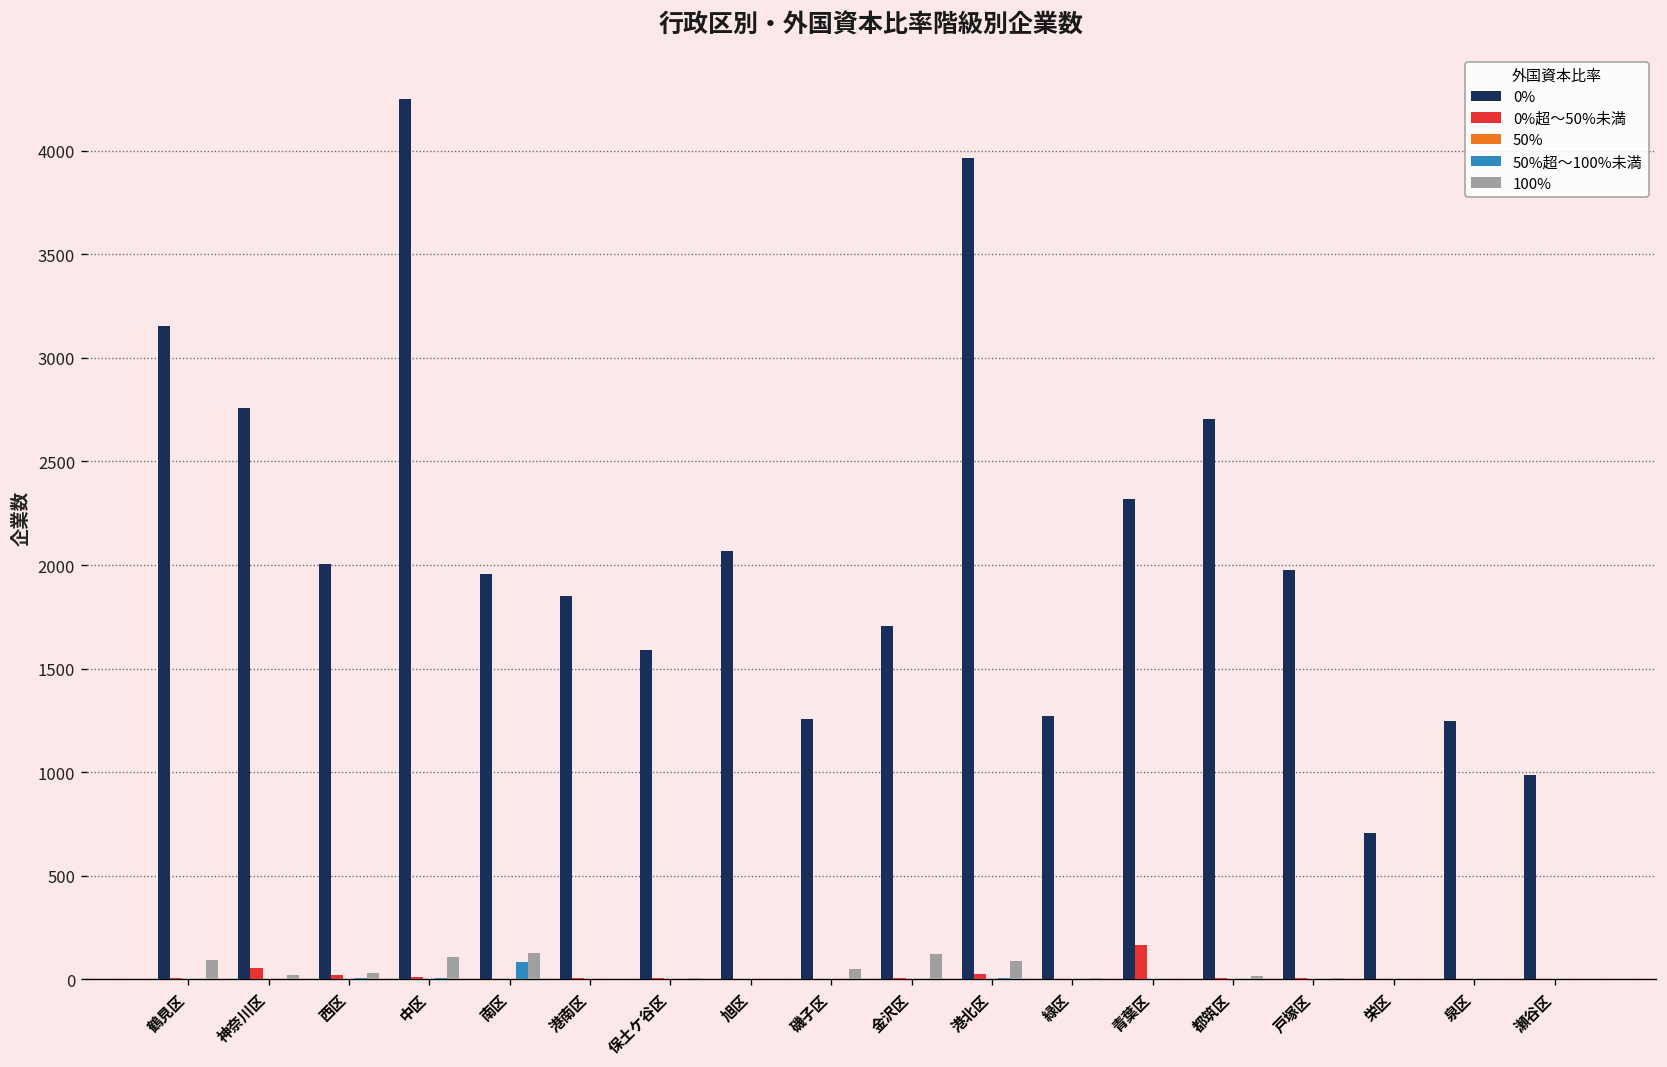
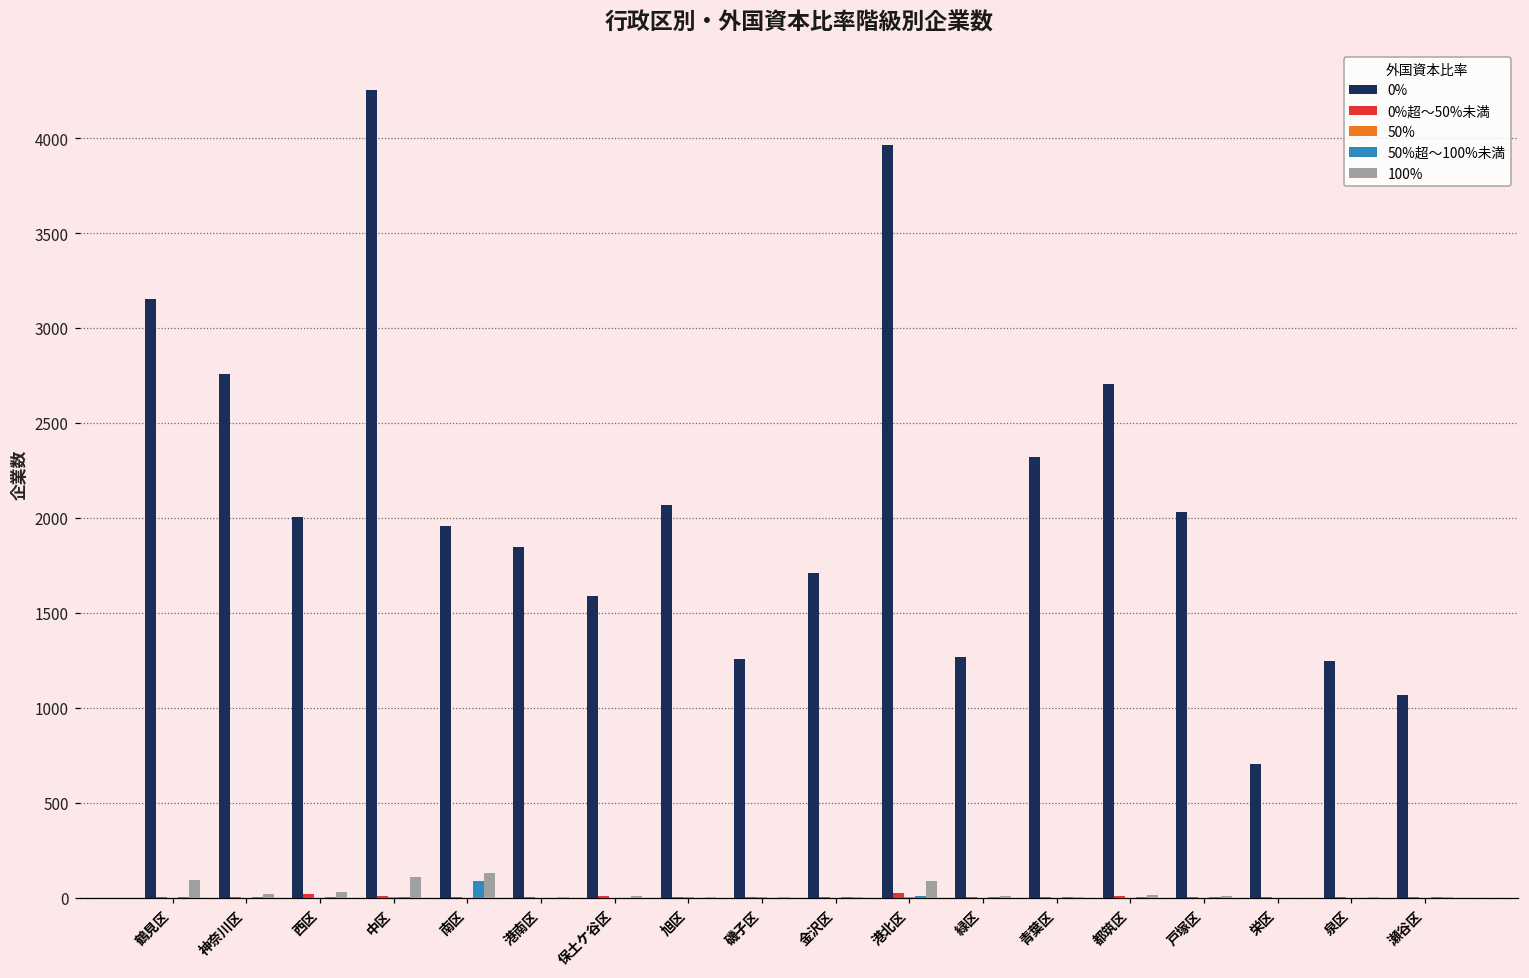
  {
    "0%": {
      "鶴見区": 3150,
      "神奈川区": 2760,
      "西区": 2000,
      "中区": 4250,
      "南区": 1960,
      "港南区": 1850,
      "保土ケ谷区": 1590,
      "旭区": 2070,
      "磯子区": 1260,
      "金沢区": 1710,
      "港北区": 3960,
      "緑区": 1270,
      "青葉区": 2320,
      "都筑区": 2710,
-     "戸塚区": 1980,
+     "戸塚区": 2030,
      "栄区": 700,
      "泉区": 1250,
-     "瀬谷区": 990
+     "瀬谷区": 1070
    },
    "0%超～50%未満": {
-     "神奈川区": 60,
+     "神奈川区": 10,
      "西区": 20,
      "港北区": 20,
-     "青葉区": 160
+     "青葉区": 0
    },
    "50%": {
      "鶴見区": 0,
      "神奈川区": 0,
      "西区": 0,
      "南区": 0,
      "港南区": 0,
      "保土ケ谷区": 0,
      "金沢区": 0,
      "緑区": 0,
      "青葉区": 0,
      "都筑区": 0,
      "戸塚区": 0,
      "栄区": 0,
      "泉区": 0,
      "瀬谷区": 0
    },
    "50%超～100%未満": {
      "南区": 90,
      "港南区": 0,
      "保土ケ谷区": 0,
      "旭区": 0,
      "磯子区": 0,
      "栄区": 0,
      "泉区": 0
    },
    "100%": {
      "鶴見区": 90,
      "神奈川区": 20,
      "西区": 30,
      "中区": 110,
      "南区": 130,
-     "磯子区": 50,
-     "金沢区": 120,
+     "磯子区": 0,
+     "金沢区": 0,
      "港北区": 90,
      "栄区": 0
    }
  }
